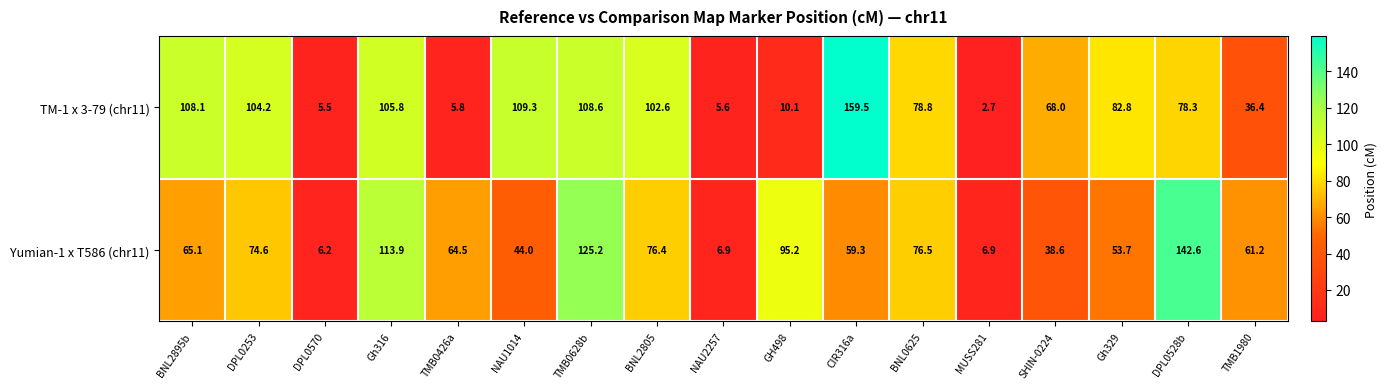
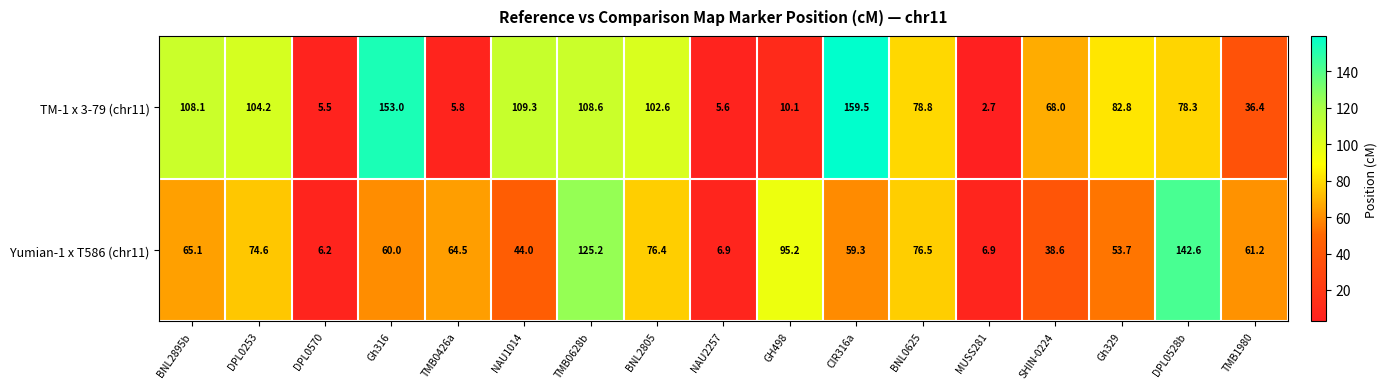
  {
    "TM-1 x 3-79 (chr11)": {
      "BNL2895b": 108.1,
      "DPL0253": 104.2,
      "DPL0570": 5.5,
-     "Gh316": 105.8,
+     "Gh316": 153.0,
      "TMB0426a": 5.8,
      "NAU1014": 109.3,
      "TMB0628b": 108.6,
      "BNL2805": 102.6,
      "NAU2257": 5.6,
      "GH498": 10.1,
      "CIR316a": 159.5,
      "BNL0625": 78.8,
      "MUSS281": 2.7,
      "SHIN-0224": 68.0,
      "Gh329": 82.8,
      "DPL0528b": 78.3,
      "TMB1980": 36.4
    },
    "Yumian-1 x T586 (chr11)": {
      "BNL2895b": 65.1,
      "DPL0253": 74.6,
      "DPL0570": 6.2,
-     "Gh316": 113.9,
+     "Gh316": 60.0,
      "TMB0426a": 64.5,
      "NAU1014": 44.0,
      "TMB0628b": 125.2,
      "BNL2805": 76.4,
      "NAU2257": 6.9,
      "GH498": 95.2,
      "CIR316a": 59.3,
      "BNL0625": 76.5,
      "MUSS281": 6.9,
      "SHIN-0224": 38.6,
      "Gh329": 53.7,
      "DPL0528b": 142.6,
      "TMB1980": 61.2
    }
  }
